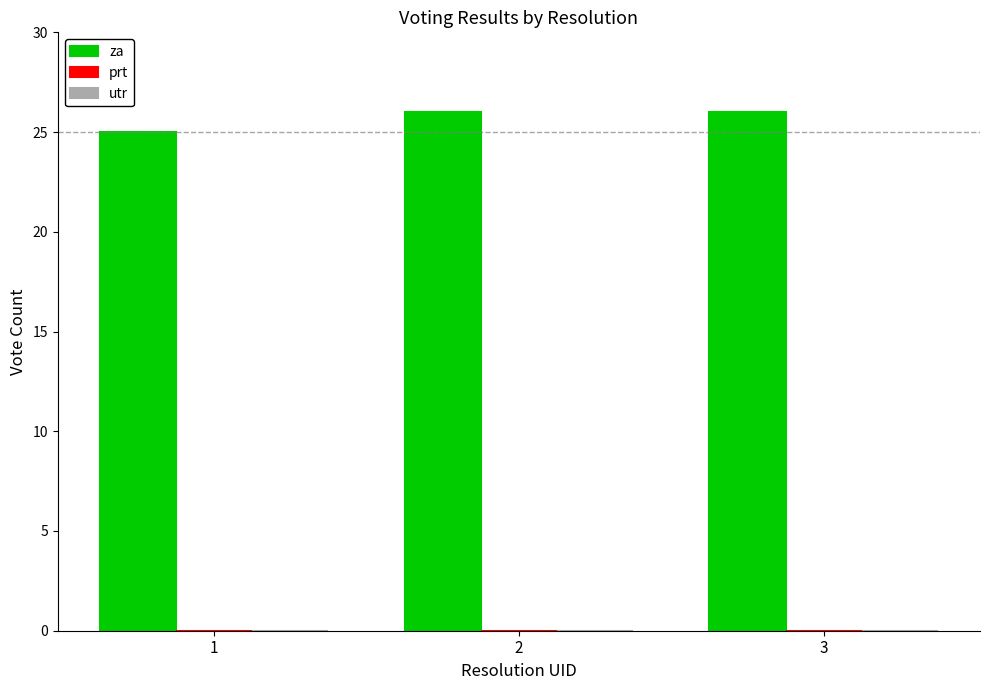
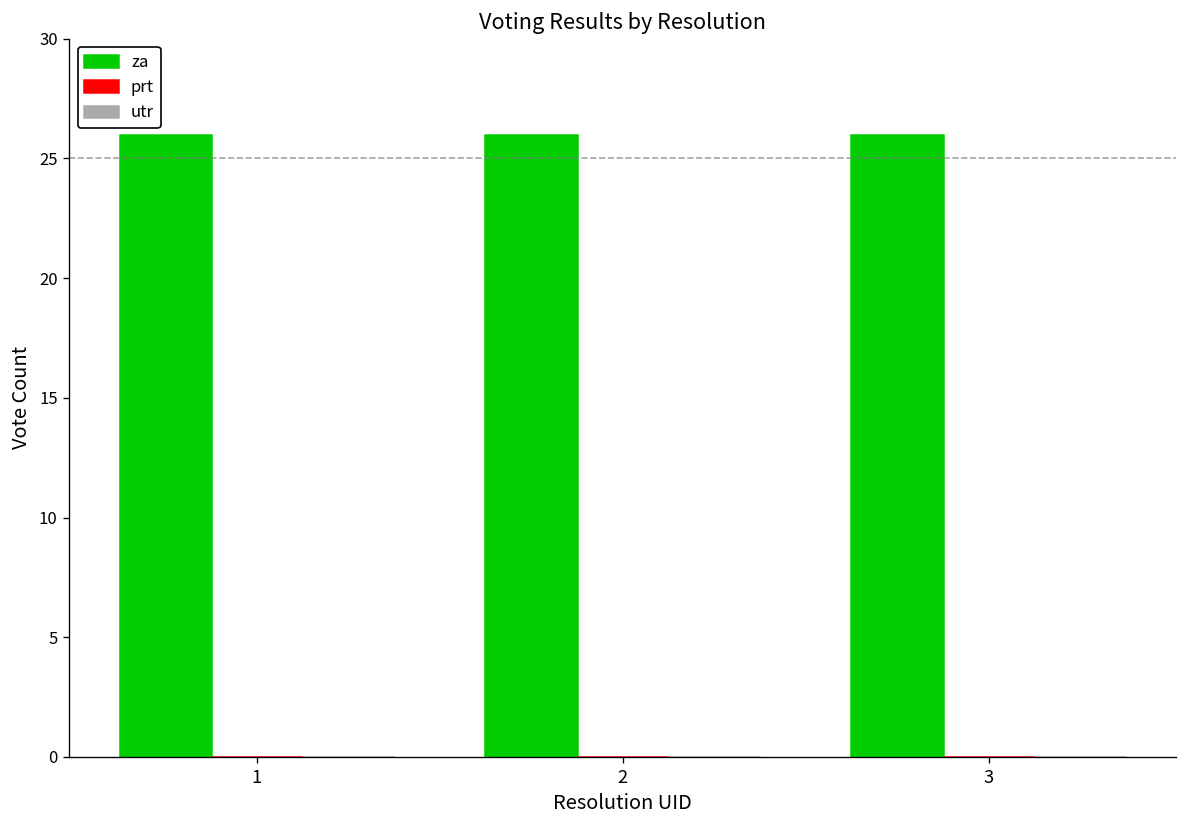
  {
    "za": {
-     "1": 25,
+     "1": 26,
      "2": 26,
      "3": 26
    },
    "prt": {
      "1": 0,
      "2": 0,
      "3": 0
    },
    "utr": {
      "1": 0,
      "2": 0,
      "3": 0
    }
  }
